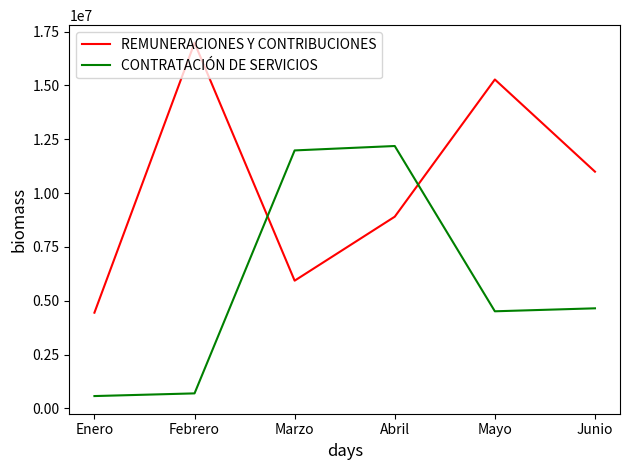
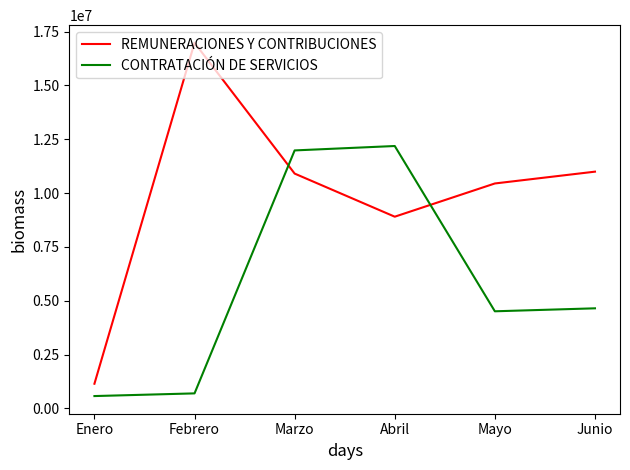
  {
    "REMUNERACIONES Y CONTRIBUCIONES": {
-     "Enero": 4400000,
-     "Marzo": 5900000,
+     "Enero": 1100000,
+     "Marzo": 10900000,
      "Abril": 8900000,
-     "Mayo": 15300000,
+     "Mayo": 10400000,
      "Junio": 11000000
    },
    "CONTRATACIÓN DE SERVICIOS": {
      "Enero": 600000,
      "Febrero": 700000,
      "Marzo": 12000000,
      "Abril": 12200000,
      "Mayo": 4500000,
      "Junio": 4600000
    }
  }
